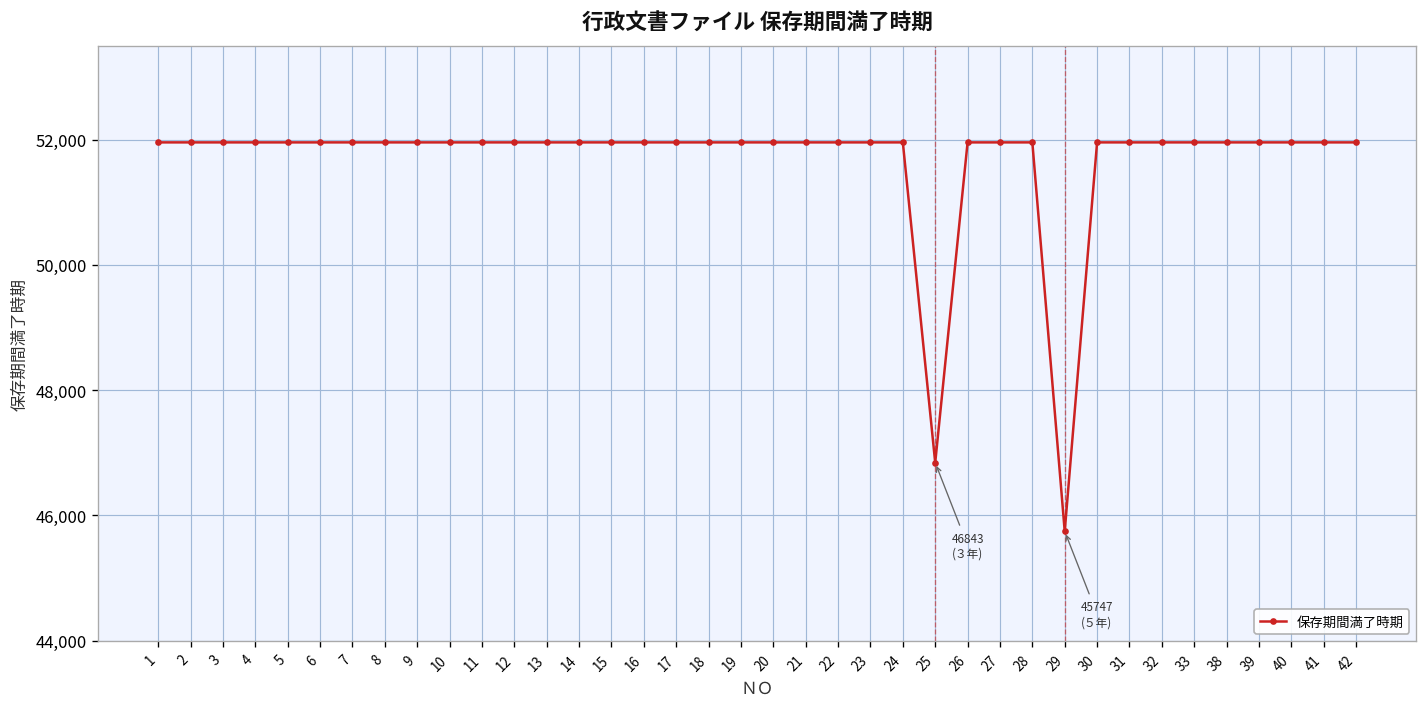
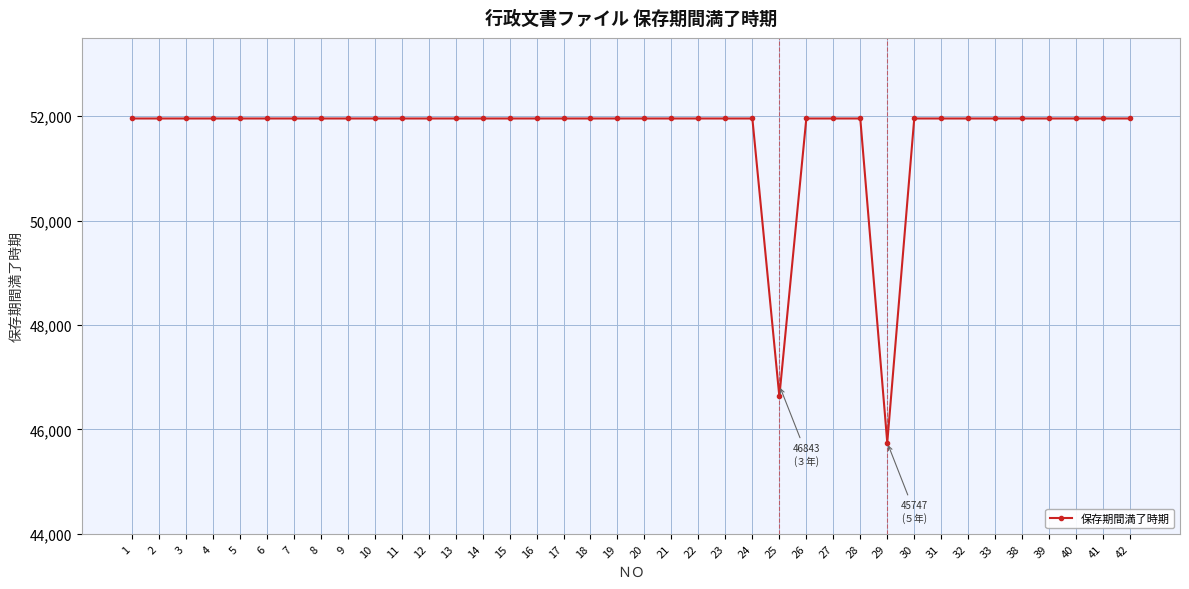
  {
    "1": "52,000",
    "2": "52,000",
    "3": "52,000",
    "4": "52,000",
    "5": "52,000",
    "6": "52,000",
    "7": "52,000",
    "8": "52,000",
    "9": "52,000",
    "10": "52,000",
    "11": "52,000",
    "12": "52,000",
    "13": "52,000",
    "14": "52,000",
    "15": "52,000",
    "16": "52,000",
    "17": "52,000",
    "18": "52,000",
    "19": "52,000",
    "20": "52,000",
    "21": "52,000",
    "22": "52,000",
    "23": "52,000",
    "24": "52,000",
-   "25": "46,800",
+   "25": "46,600",
    "26": "52,000",
    "27": "52,000",
    "28": "52,000",
    "30": "52,000",
    "31": "52,000",
    "32": "52,000",
    "33": "52,000",
    "38": "52,000",
    "39": "52,000",
    "40": "52,000",
    "41": "52,000",
    "42": "52,000"
  }
